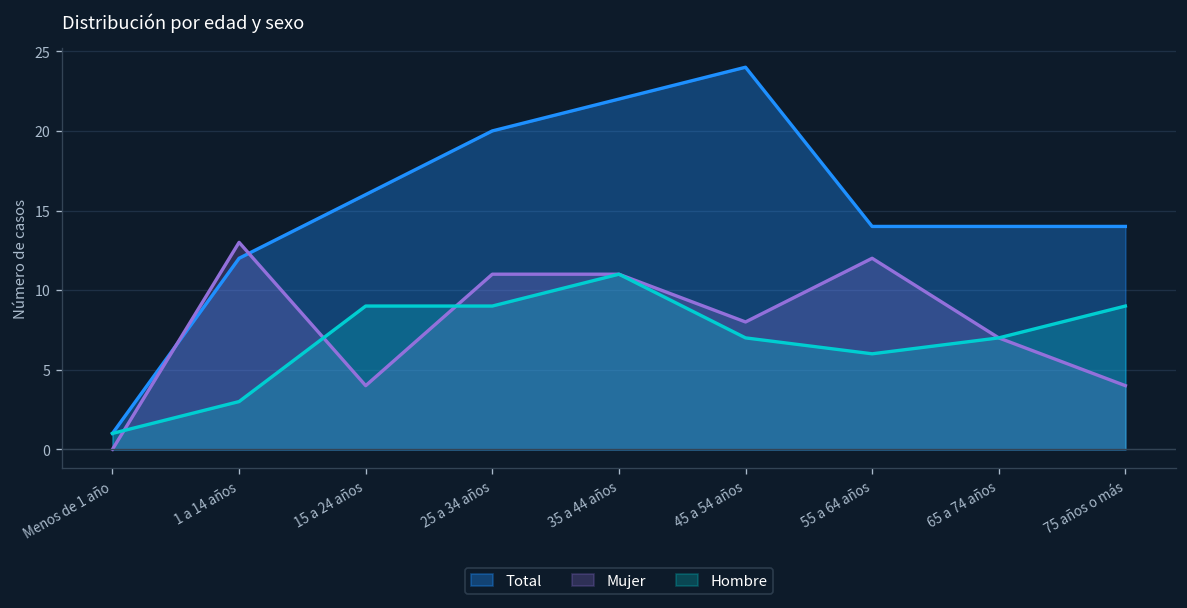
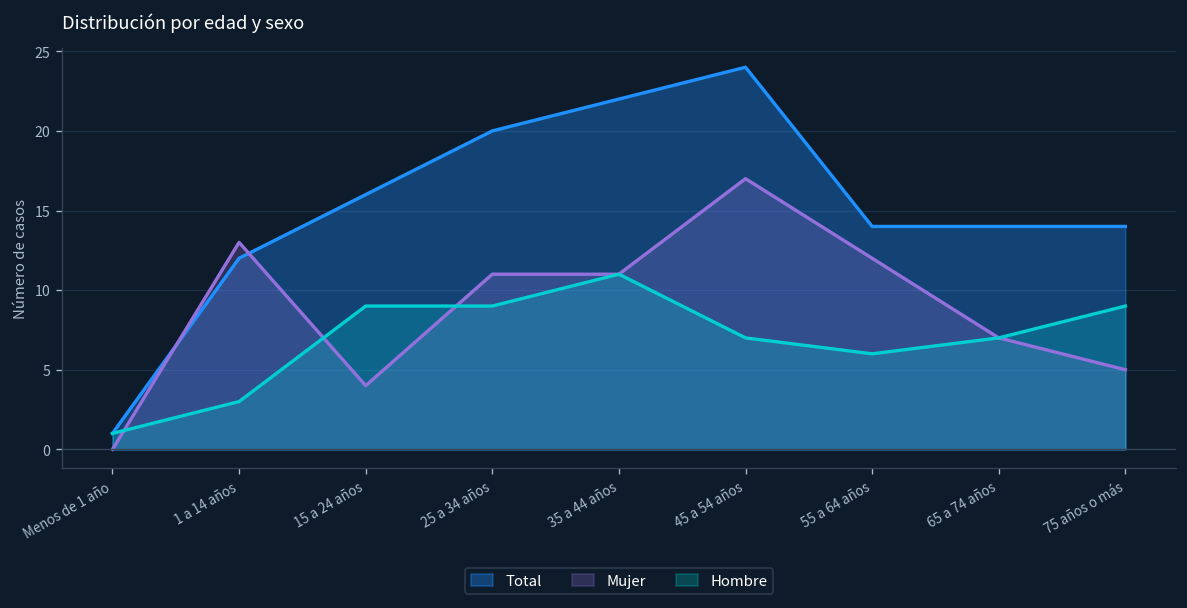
  {
    "Mujer": {
      "Menos de 1 año": 0,
      "1 a 14 años": 13,
      "15 a 24 años": 4,
      "25 a 34 años": 11,
-     "45 a 54 años": 8,
+     "45 a 54 años": 17,
      "55 a 64 años": 12,
-     "75 años o más": 4
+     "75 años o más": 5
    }
  }
